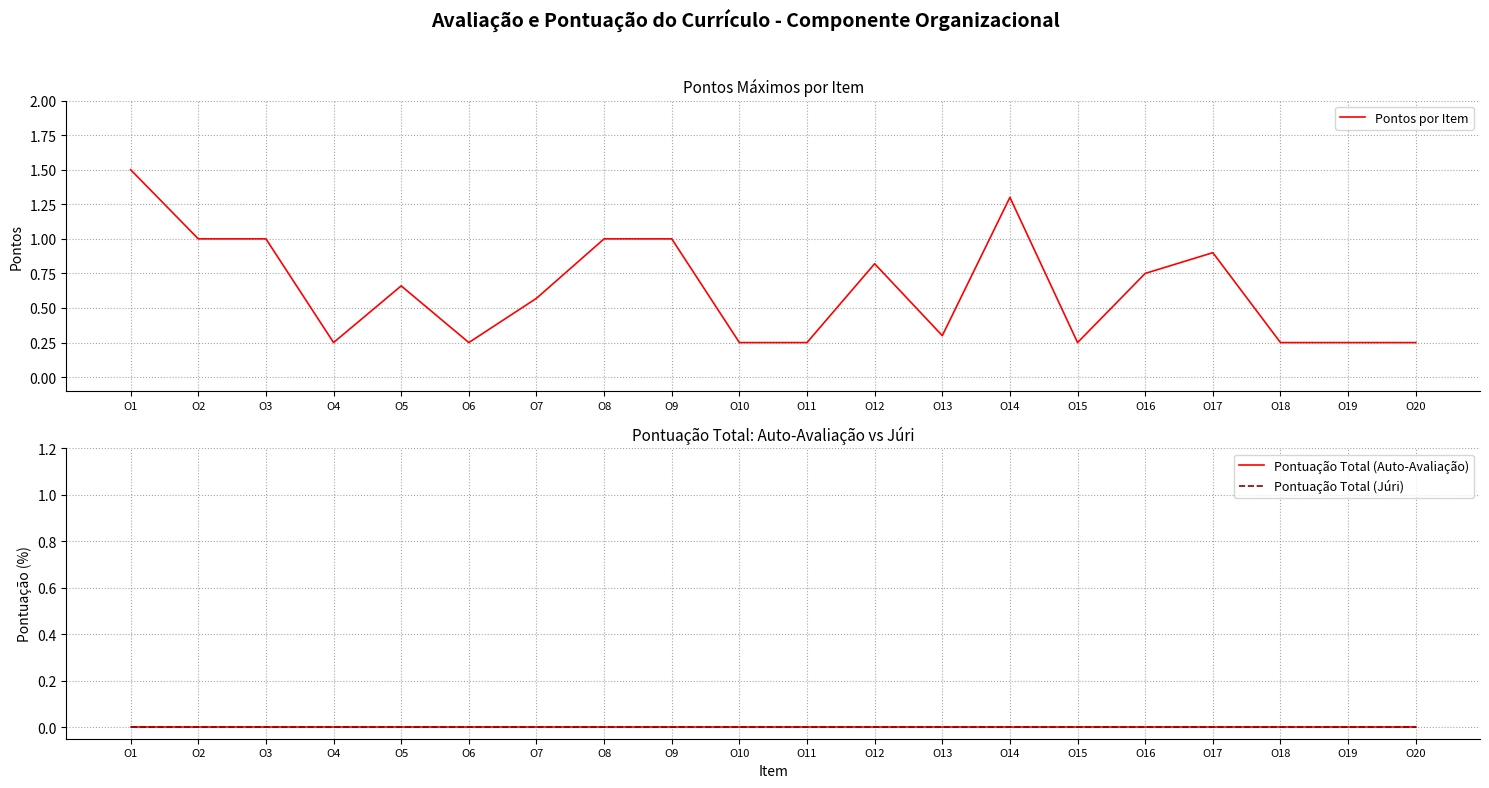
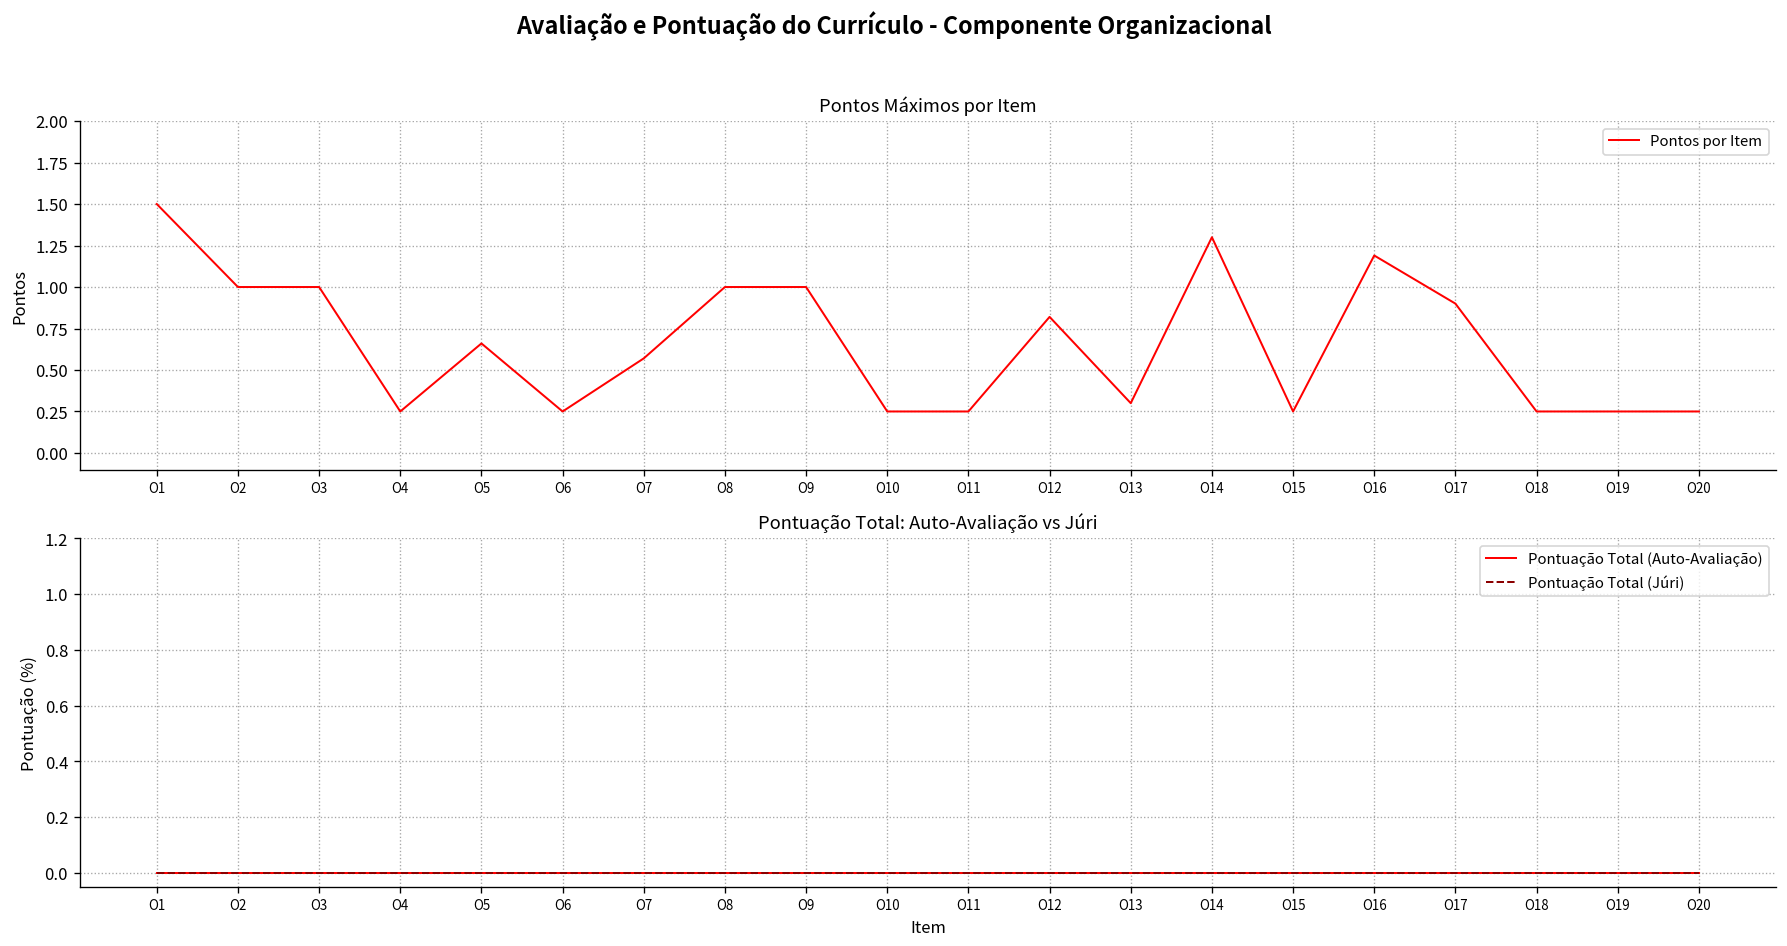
  {
    "Pontos Máximos por Item": {
      "O1": 1.50,
      "O2": 1.00,
      "O3": 1.00,
      "O4": 0.25,
      "O5": 0.66,
      "O6": 0.25,
      "O7": 0.57,
      "O8": 1.00,
      "O9": 1.00,
      "O10": 0.25,
      "O11": 0.25,
      "O12": 0.82,
      "O13": 0.30,
      "O14": 1.30,
      "O15": 0.25,
-     "O16": 0.75,
+     "O16": 1.19,
      "O17": 0.90,
      "O18": 0.25,
      "O19": 0.25,
      "O20": 0.25
    },
    "Pontuação Total: Auto-Avaliação vs Júri": {
      "O1": 0.00,
      "O2": 0.00,
      "O3": 0.00,
      "O4": 0.00,
      "O5": 0.00,
      "O6": 0.00,
      "O7": 0.00,
      "O8": 0.00,
      "O9": 0.00,
      "O10": 0.00,
      "O11": 0.00,
      "O12": 0.00,
      "O13": 0.00,
      "O14": 0.00,
      "O15": 0.00,
      "O16": 0.00,
      "O17": 0.00,
      "O18": 0.00,
      "O19": 0.00,
      "O20": 0.00
    }
  }
